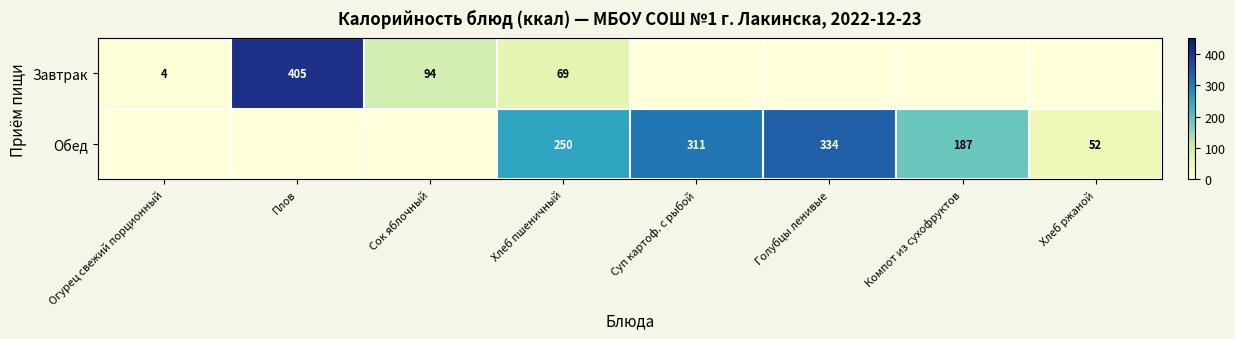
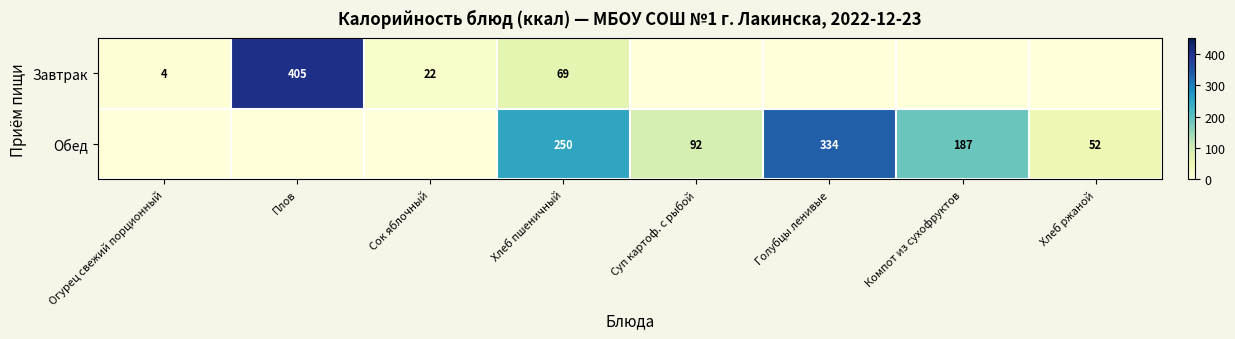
  {
    "Завтрак": {
      "Огурец свежий порционный": 4,
      "Плов": 405,
-     "Сок яблочный": 94,
+     "Сок яблочный": 22,
      "Хлеб пшеничный": 69
    },
    "Обед": {
      "Хлеб пшеничный": 250,
-     "Суп картоф. с рыбой": 311,
+     "Суп картоф. с рыбой": 92,
      "Голубцы ленивые": 334,
      "Компот из сухофруктов": 187,
      "Хлеб ржаной": 52
    }
  }
